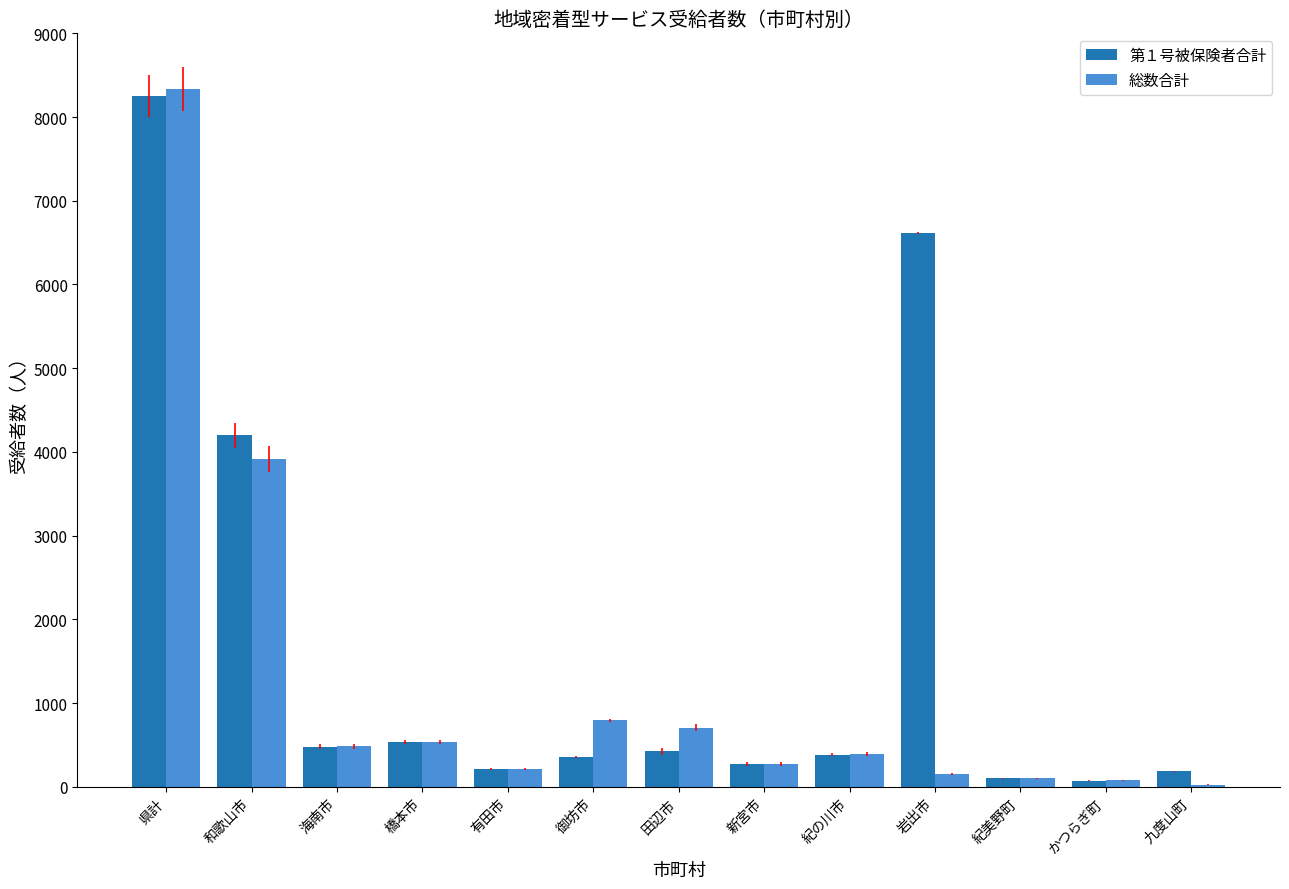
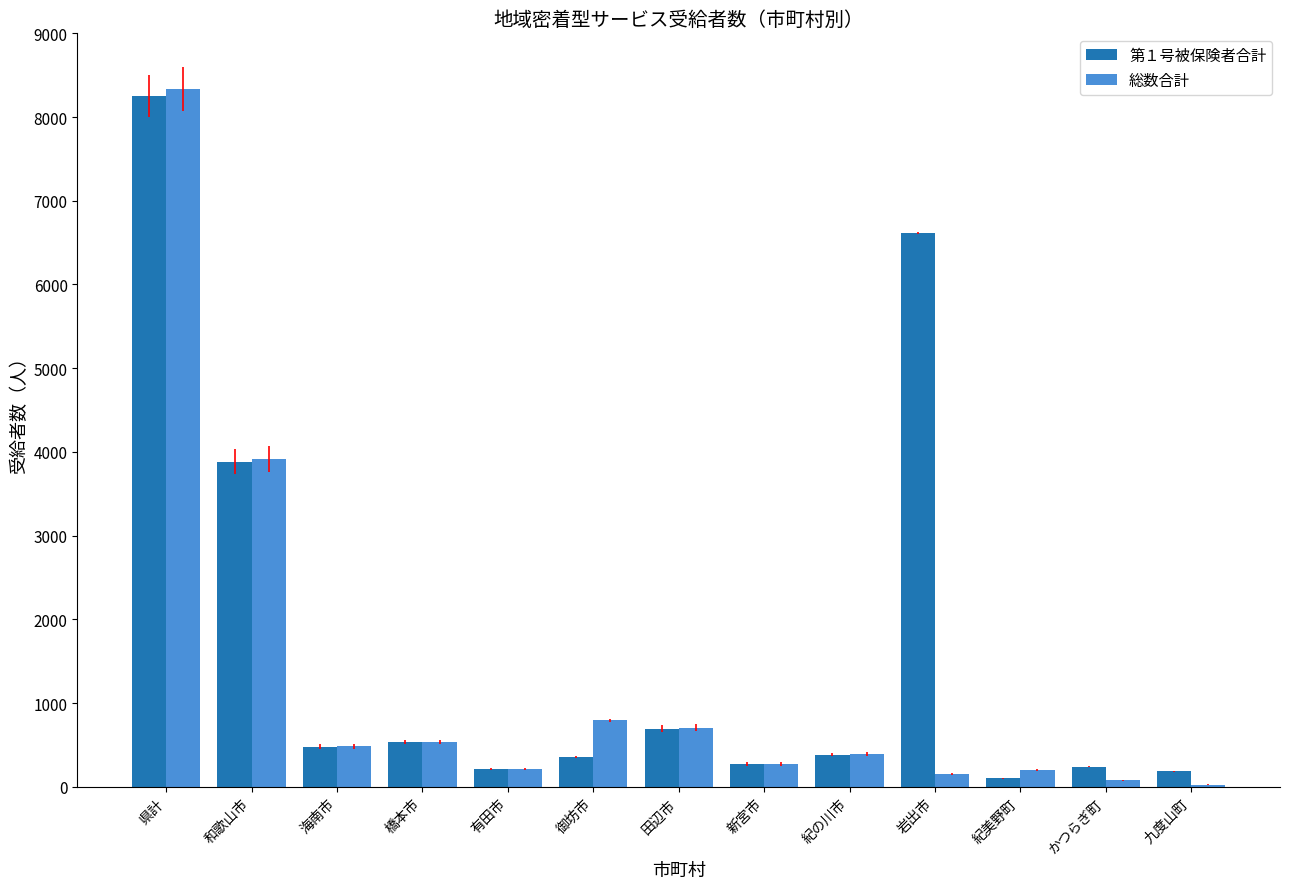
  {
    "第１号被保険者合計": {
      "県計": 8300,
-     "和歌山市": 4200,
+     "和歌山市": 3900,
      "海南市": 500,
      "橋本市": 500,
      "有田市": 200,
      "御坊市": 400,
-     "田辺市": 400,
+     "田辺市": 700,
      "新宮市": 300,
      "紀の川市": 400,
      "岩出市": 6600,
      "紀美野町": 100,
-     "かつらぎ町": 100,
+     "かつらぎ町": 200,
      "九度山町": 200
    },
    "総数合計": {
      "県計": 8300,
      "和歌山市": 3900,
      "海南市": 500,
      "橋本市": 500,
      "有田市": 200,
      "御坊市": 800,
      "田辺市": 700,
      "新宮市": 300,
      "紀の川市": 400,
      "岩出市": 200,
-     "紀美野町": 100,
+     "紀美野町": 200,
      "かつらぎ町": 100
    }
  }
